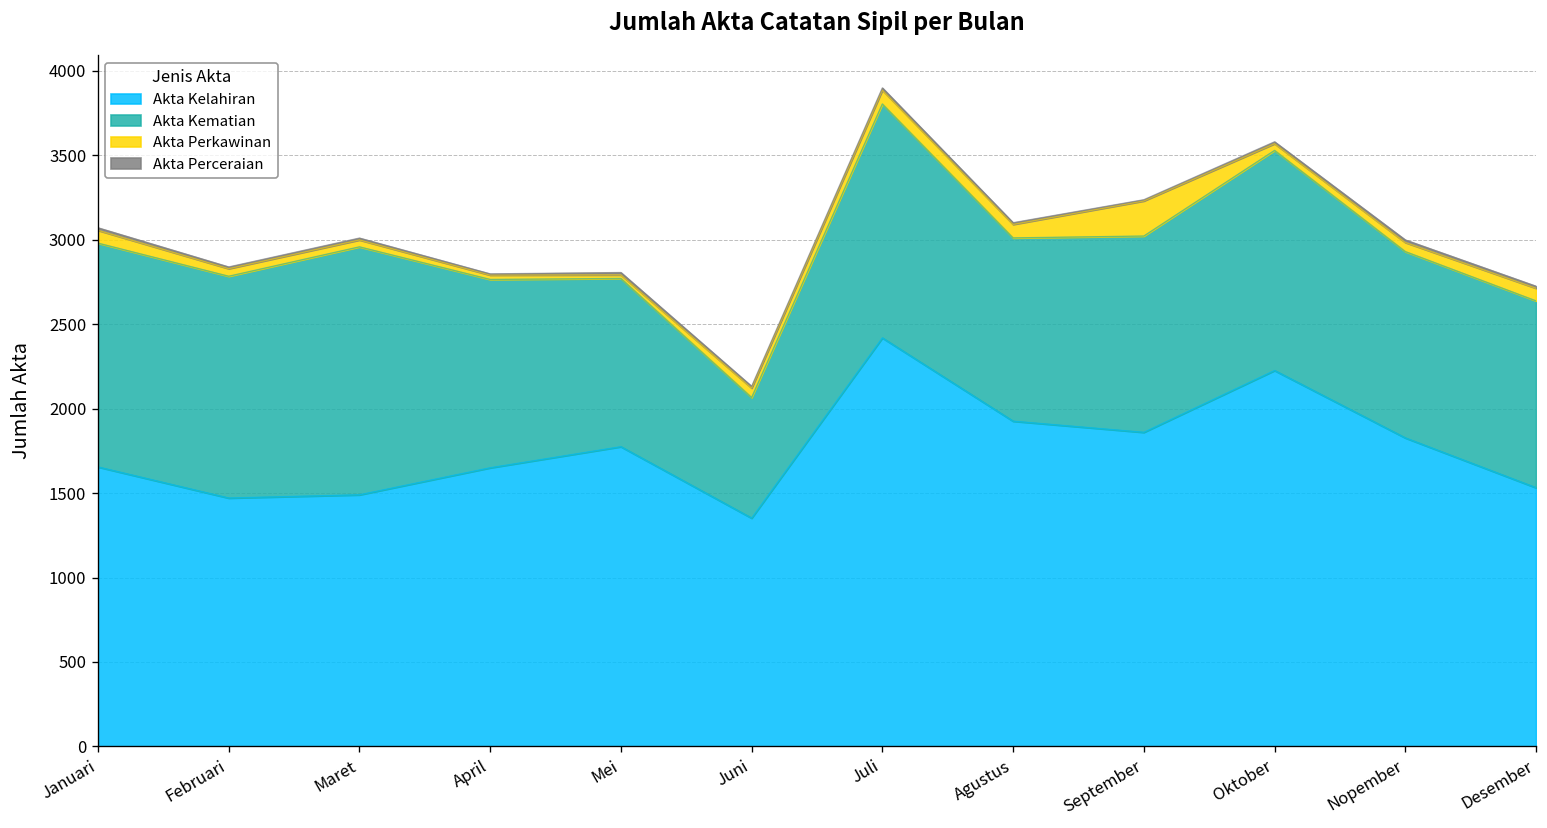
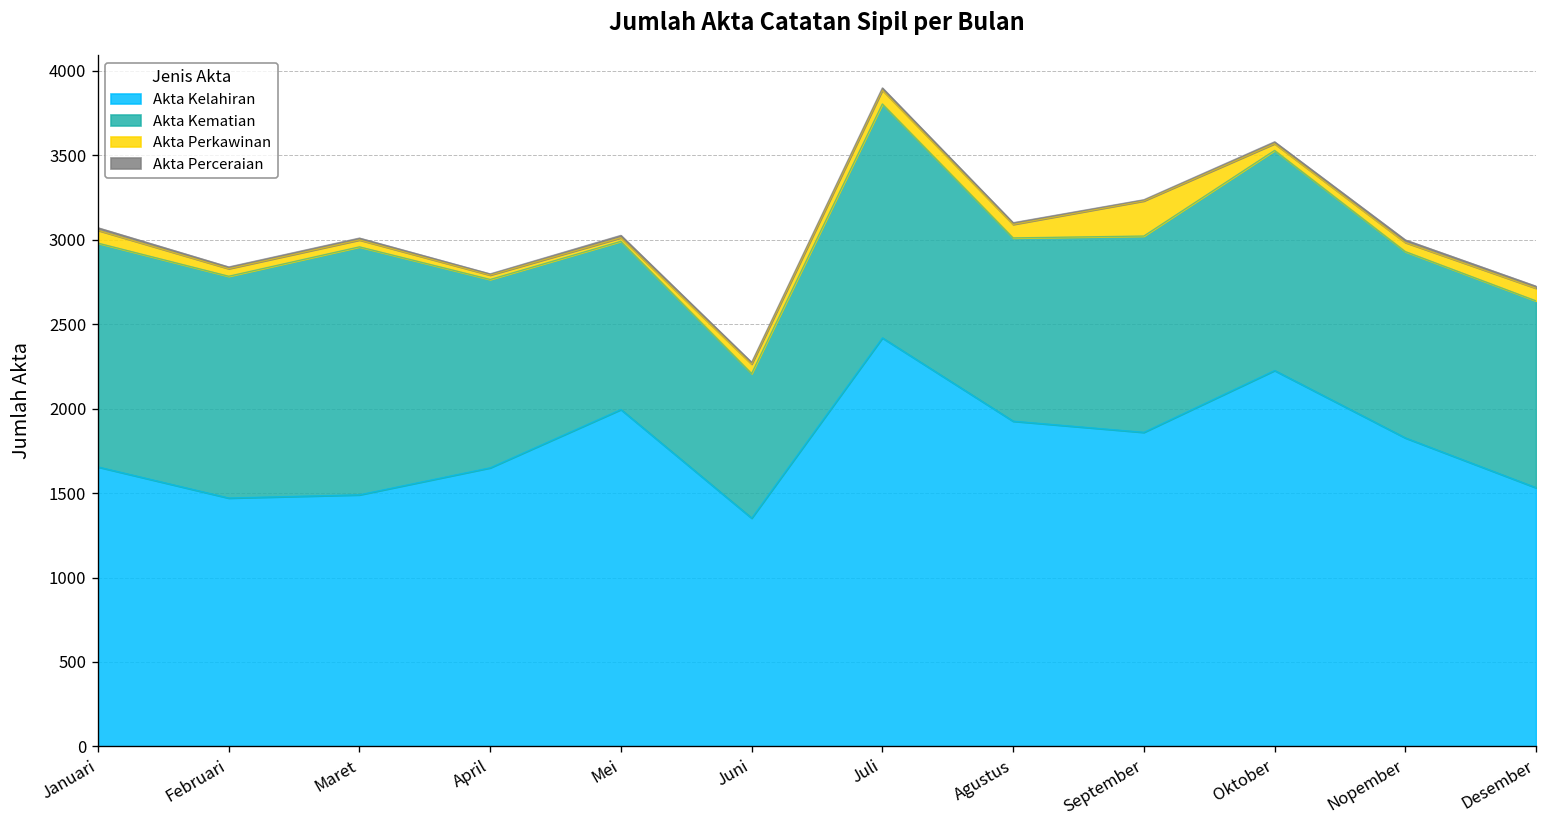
  {
    "Akta Kelahiran": {
      "Januari": 1660,
      "Februari": 1470,
      "Maret": 1490,
      "April": 1650,
-     "Mei": 1780,
+     "Mei": 2000,
      "Juni": 1350,
      "Juli": 2420,
      "Agustus": 1930,
      "September": 1860,
      "Oktober": 2230,
      "Nopember": 1830,
      "Desember": 1530
    },
    "Akta Kematian": {
      "Januari": 1330,
      "Februari": 1310,
      "Maret": 1470,
      "April": 1120,
      "Mei": 1000,
-     "Juni": 710,
+     "Juni": 860,
      "Juli": 1390,
      "Agustus": 1090,
      "September": 1160,
      "Oktober": 1300,
      "Nopember": 1100,
      "Desember": 1110
    }
  }
